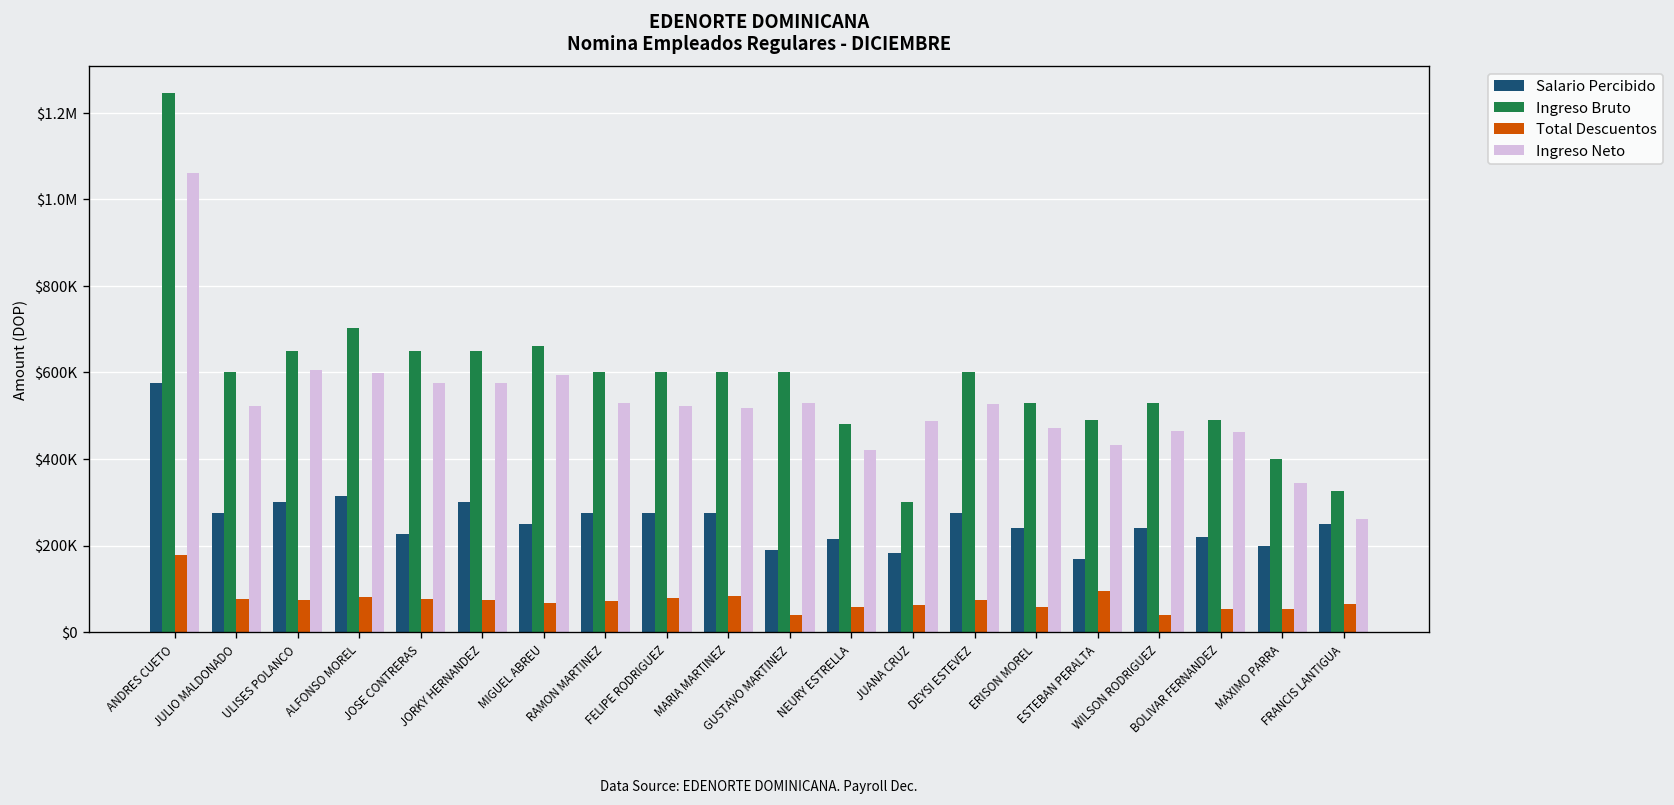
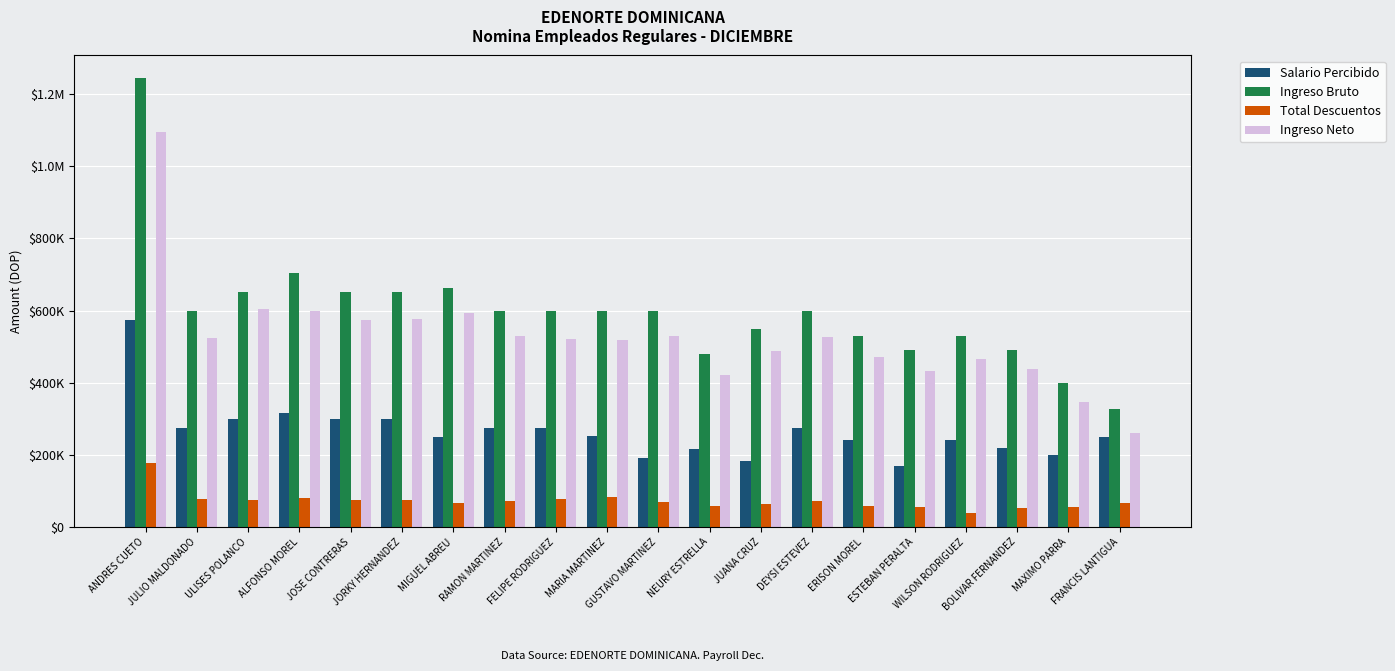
  {
    "Salario Percibido": {
      "ANDRES CUETO": "$580000",
      "JULIO MALDONADO": "$280000",
      "ULISES POLANCO": "$300000",
      "ALFONSO MOREL": "$320000",
-     "JOSE CONTRERAS": "$230000",
+     "JOSE CONTRERAS": "$300000",
      "JORKY HERNANDEZ": "$300000",
      "MIGUEL ABREU": "$250000",
      "RAMON MARTINEZ": "$280000",
      "FELIPE RODRIGUEZ": "$280000",
-     "MARIA MARTINEZ": "$280000",
+     "MARIA MARTINEZ": "$250000",
      "GUSTAVO MARTINEZ": "$190000",
      "NEURY ESTRELLA": "$220000",
      "JUANA CRUZ": "$180000",
      "DEYSI ESTEVEZ": "$280000",
      "ERISON MOREL": "$240000",
      "ESTEBAN PERALTA": "$170000",
      "WILSON RODRIGUEZ": "$240000",
      "BOLIVAR FERNANDEZ": "$220000",
      "MAXIMO PARRA": "$200000",
      "FRANCIS LANTIGUA": "$250000"
    },
    "Ingreso Bruto": {
      "ANDRES CUETO": "$1250000",
      "JULIO MALDONADO": "$600000",
      "ULISES POLANCO": "$650000",
      "ALFONSO MOREL": "$700000",
      "JOSE CONTRERAS": "$650000",
      "JORKY HERNANDEZ": "$650000",
      "MIGUEL ABREU": "$660000",
      "RAMON MARTINEZ": "$600000",
      "FELIPE RODRIGUEZ": "$600000",
      "MARIA MARTINEZ": "$600000",
      "GUSTAVO MARTINEZ": "$600000",
      "NEURY ESTRELLA": "$480000",
-     "JUANA CRUZ": "$300000",
+     "JUANA CRUZ": "$550000",
      "DEYSI ESTEVEZ": "$600000",
      "ERISON MOREL": "$530000",
      "ESTEBAN PERALTA": "$490000",
      "WILSON RODRIGUEZ": "$530000",
      "BOLIVAR FERNANDEZ": "$490000",
      "MAXIMO PARRA": "$400000",
      "FRANCIS LANTIGUA": "$330000"
    },
    "Total Descuentos": {
      "ANDRES CUETO": "$180000",
      "JULIO MALDONADO": "$80000",
      "ULISES POLANCO": "$80000",
      "ALFONSO MOREL": "$80000",
      "JOSE CONTRERAS": "$80000",
      "JORKY HERNANDEZ": "$70000",
      "MIGUEL ABREU": "$70000",
      "RAMON MARTINEZ": "$70000",
      "FELIPE RODRIGUEZ": "$80000",
      "MARIA MARTINEZ": "$80000",
-     "GUSTAVO MARTINEZ": "$40000",
+     "GUSTAVO MARTINEZ": "$70000",
      "NEURY ESTRELLA": "$60000",
      "JUANA CRUZ": "$60000",
      "DEYSI ESTEVEZ": "$70000",
      "ERISON MOREL": "$60000",
-     "ESTEBAN PERALTA": "$100000",
+     "ESTEBAN PERALTA": "$60000",
      "WILSON RODRIGUEZ": "$40000",
      "BOLIVAR FERNANDEZ": "$50000",
      "MAXIMO PARRA": "$50000",
      "FRANCIS LANTIGUA": "$70000"
    },
    "Ingreso Neto": {
-     "ANDRES CUETO": "$1060000",
+     "ANDRES CUETO": "$1100000",
      "JULIO MALDONADO": "$520000",
      "ULISES POLANCO": "$600000",
      "ALFONSO MOREL": "$600000",
      "JOSE CONTRERAS": "$570000",
      "JORKY HERNANDEZ": "$580000",
      "MIGUEL ABREU": "$590000",
      "RAMON MARTINEZ": "$530000",
      "FELIPE RODRIGUEZ": "$520000",
      "MARIA MARTINEZ": "$520000",
      "GUSTAVO MARTINEZ": "$530000",
      "NEURY ESTRELLA": "$420000",
      "JUANA CRUZ": "$490000",
      "DEYSI ESTEVEZ": "$530000",
      "ERISON MOREL": "$470000",
      "ESTEBAN PERALTA": "$430000",
      "WILSON RODRIGUEZ": "$470000",
-     "BOLIVAR FERNANDEZ": "$460000",
+     "BOLIVAR FERNANDEZ": "$440000",
      "MAXIMO PARRA": "$350000",
      "FRANCIS LANTIGUA": "$260000"
    }
  }
